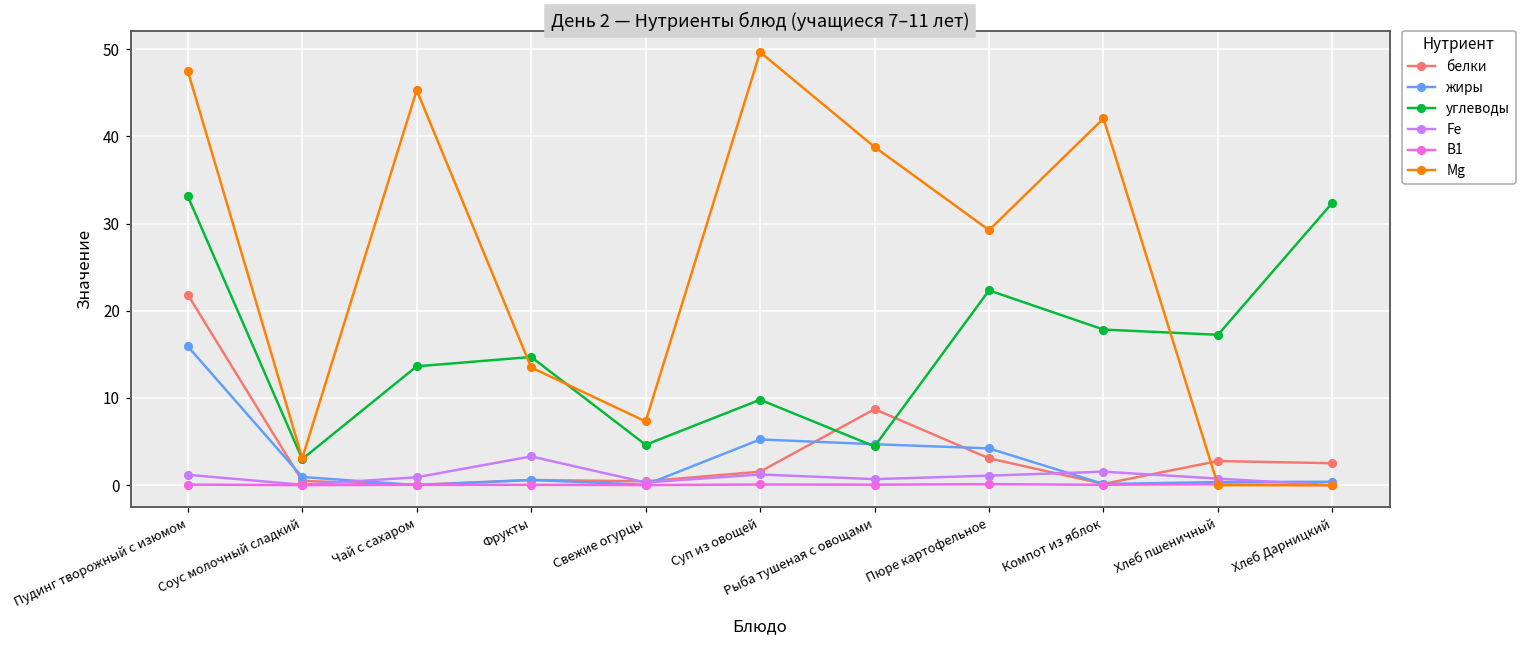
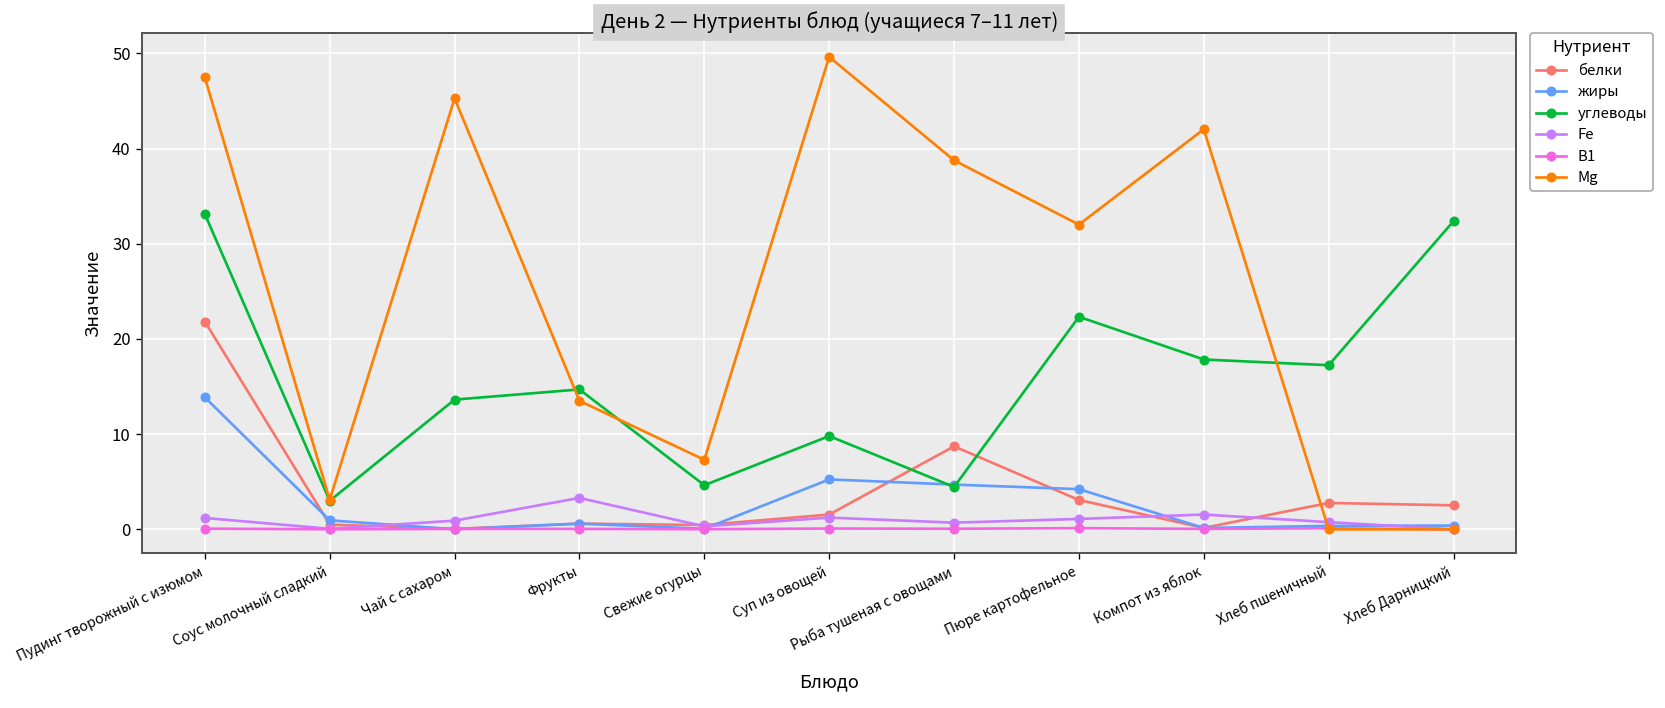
  {
    "белки": {
      "Пудинг творожный с изюмом": 22,
      "Соус молочный сладкий": 0,
      "Суп из овощей": 2,
      "Рыба тушеная с овощами": 9,
      "Пюре картофельное": 3,
      "Хлеб пшеничный": 3,
      "Хлеб Дарницкий": 3
    },
    "жиры": {
-     "Пудинг творожный с изюмом": 16,
+     "Пудинг творожный с изюмом": 14,
      "Соус молочный сладкий": 1,
      "Суп из овощей": 5,
      "Пюре картофельное": 4,
      "Хлеб Дарницкий": 0
    },
    "углеводы": {
      "Пудинг творожный с изюмом": 33,
      "Чай с сахаром": 14,
      "Фрукты": 15,
      "Свежие огурцы": 5,
      "Суп из овощей": 10,
      "Пюре картофельное": 22,
      "Компот из яблок": 18,
      "Хлеб пшеничный": 17,
      "Хлеб Дарницкий": 32
    },
    "Mg": {
      "Пудинг творожный с изюмом": 47,
      "Чай с сахаром": 45,
      "Фрукты": 14,
      "Свежие огурцы": 7,
      "Суп из овощей": 50,
      "Рыба тушеная с овощами": 39,
-     "Пюре картофельное": 29,
+     "Пюре картофельное": 32,
      "Компот из яблок": 42
    }
  }
